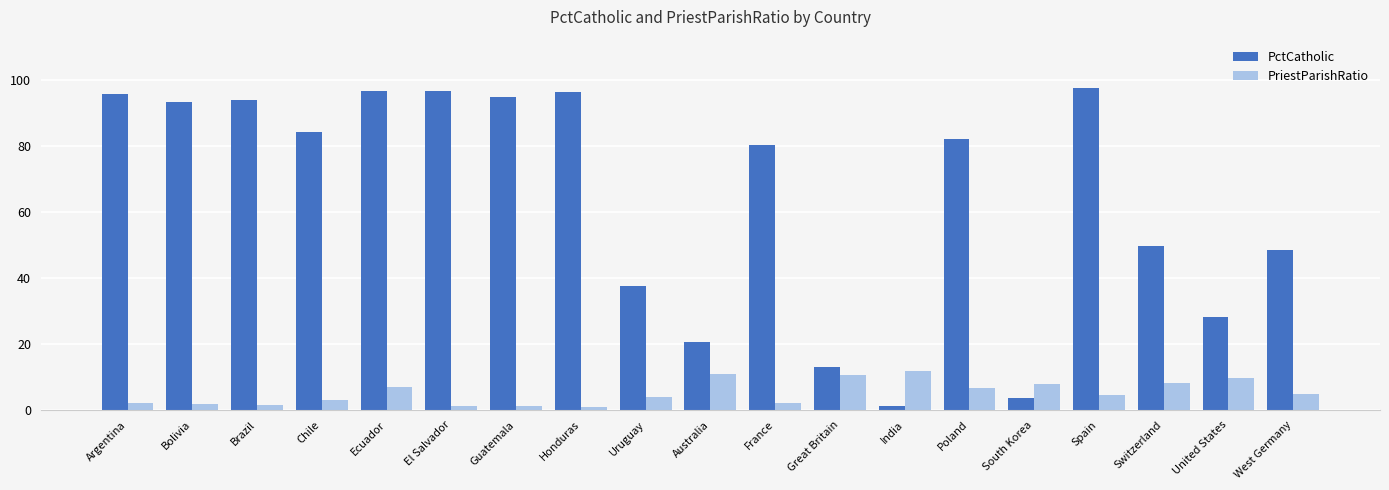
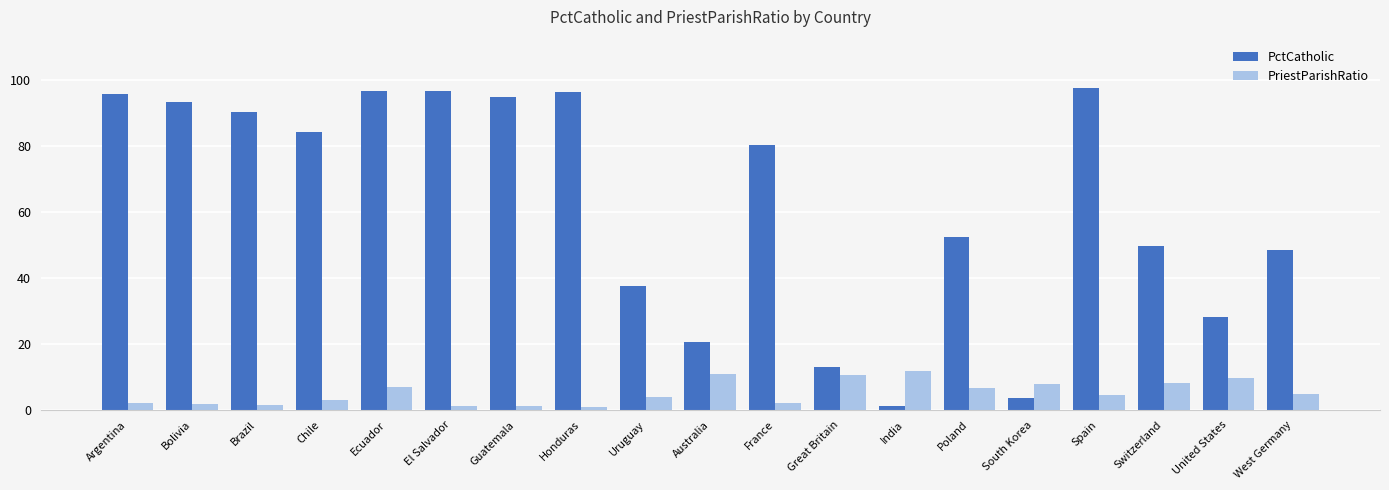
  {
    "PctCatholic": {
      "Argentina": 96,
      "Bolivia": 93,
-     "Brazil": 94,
+     "Brazil": 90,
      "Chile": 84,
      "Ecuador": 97,
      "El Salvador": 97,
      "Guatemala": 95,
      "Honduras": 96,
      "Uruguay": 38,
      "Australia": 21,
      "France": 80,
      "Great Britain": 13,
      "India": 1,
-     "Poland": 82,
+     "Poland": 53,
      "South Korea": 4,
      "Spain": 98,
      "Switzerland": 50,
      "United States": 28,
      "West Germany": 49
    },
    "PriestParishRatio": {
      "Argentina": 2,
      "Bolivia": 2,
      "Brazil": 2,
      "Chile": 3,
      "Ecuador": 7,
      "El Salvador": 1,
      "Guatemala": 1,
      "Honduras": 1,
      "Uruguay": 4,
      "Australia": 11,
      "France": 2,
      "Great Britain": 11,
      "India": 12,
      "Poland": 7,
      "South Korea": 8,
      "Spain": 4,
      "Switzerland": 8,
      "United States": 10,
      "West Germany": 5
    }
  }
